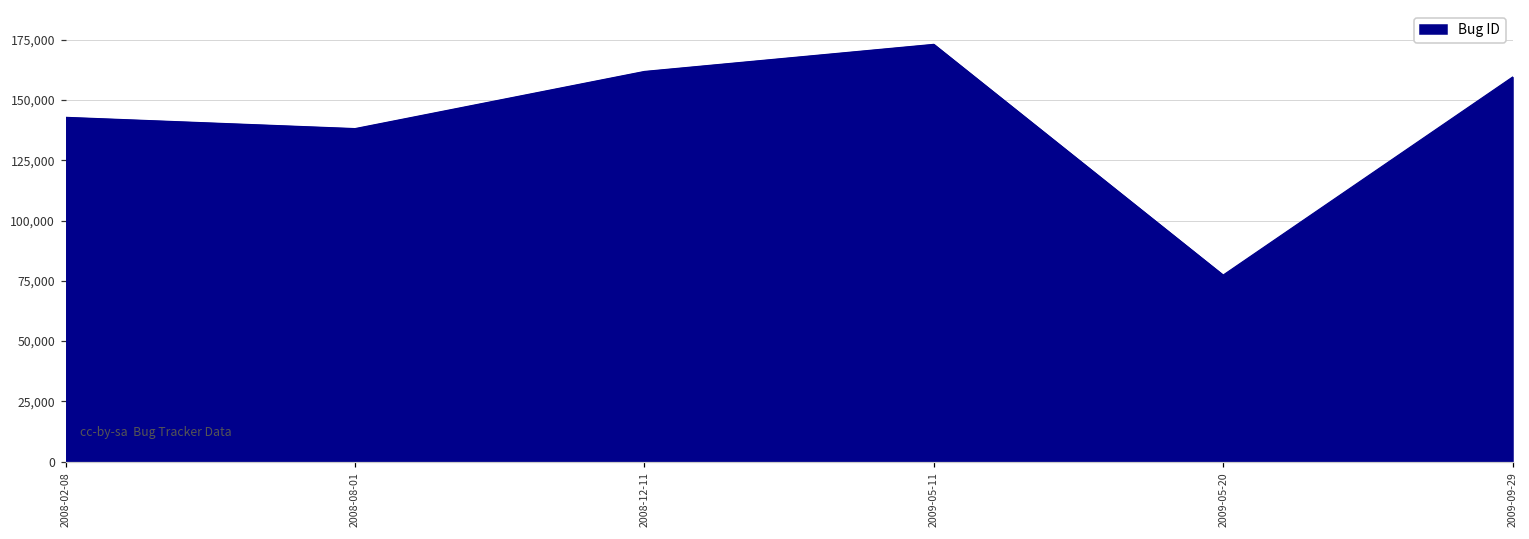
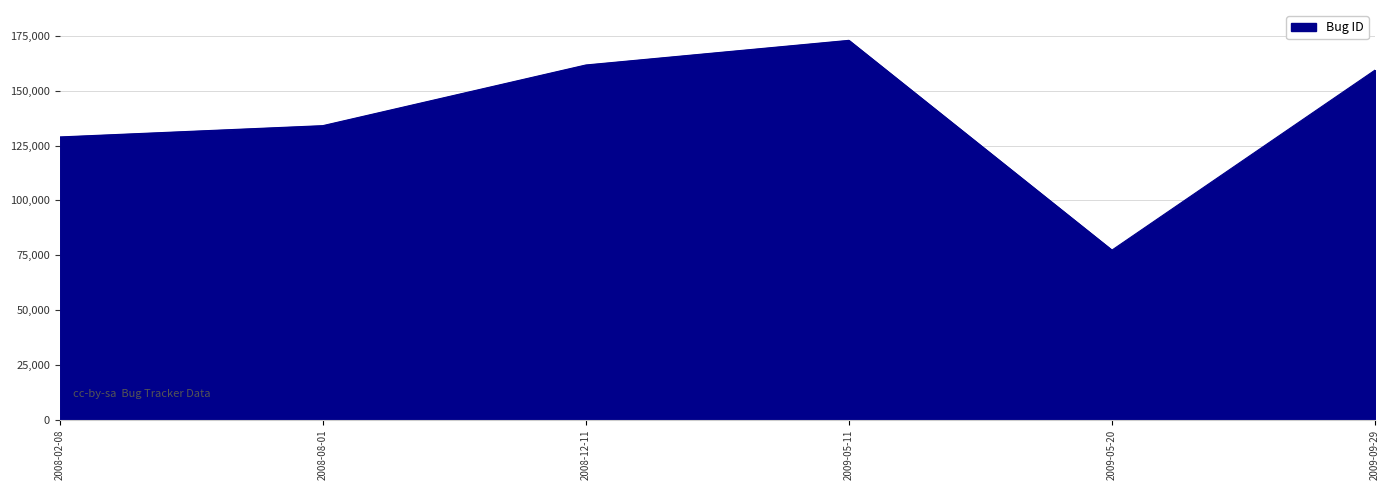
  {
-   "2008-02-08": "143,000",
-   "2008-08-01": "138,000",
+   "2008-02-08": "129,000",
+   "2008-08-01": "134,000",
    "2008-12-11": "162,000",
    "2009-05-11": "173,000",
    "2009-05-20": "77,000",
    "2009-09-29": "159,000"
  }
